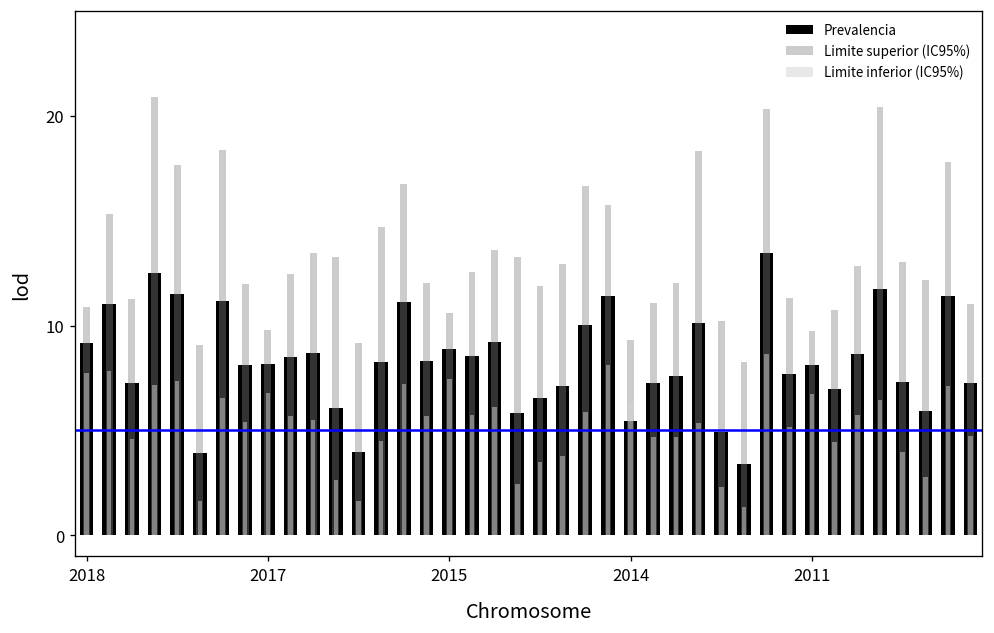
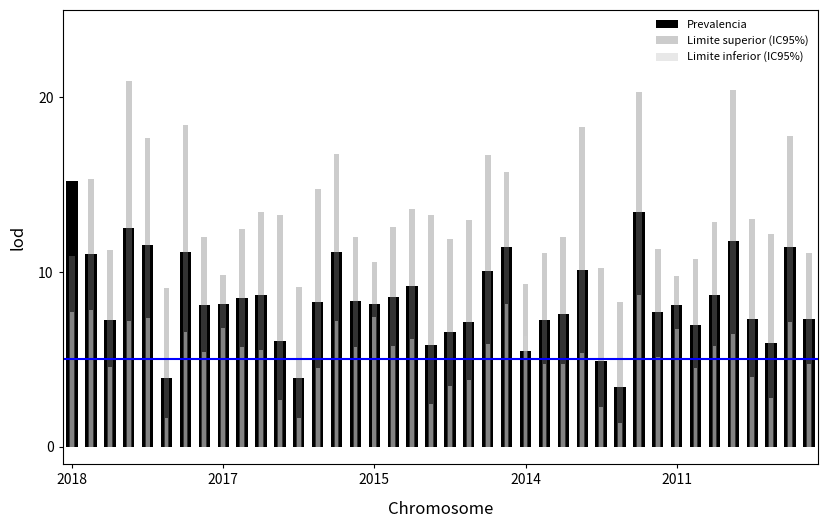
  {
    "Prevalencia": {
-     "2018": 9.2,
-     "2015": 8.9
+     "2018": 15.2,
+     "2015": 8.2
    },
    "Limite superior (IC95%)": {
      "2017": 9.8,
      "2015": 10.6,
      "2014": 9.3,
      "2011": 9.7
    }
  }
